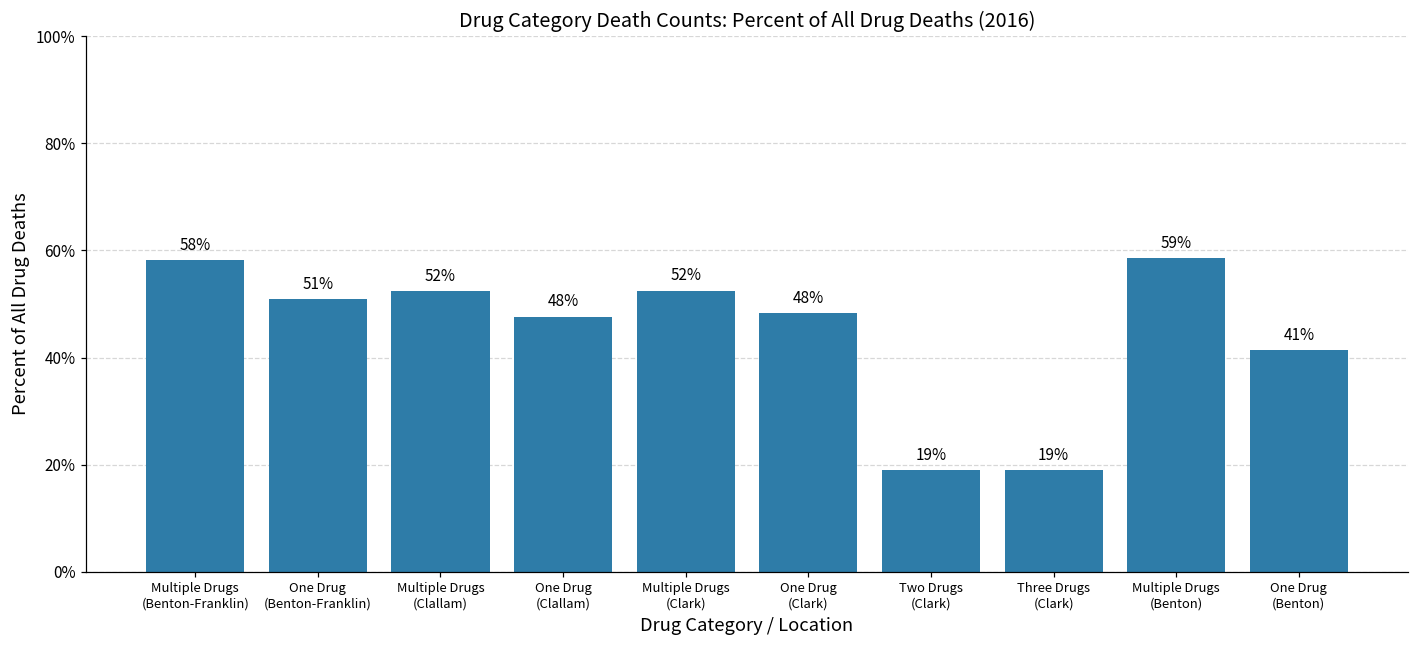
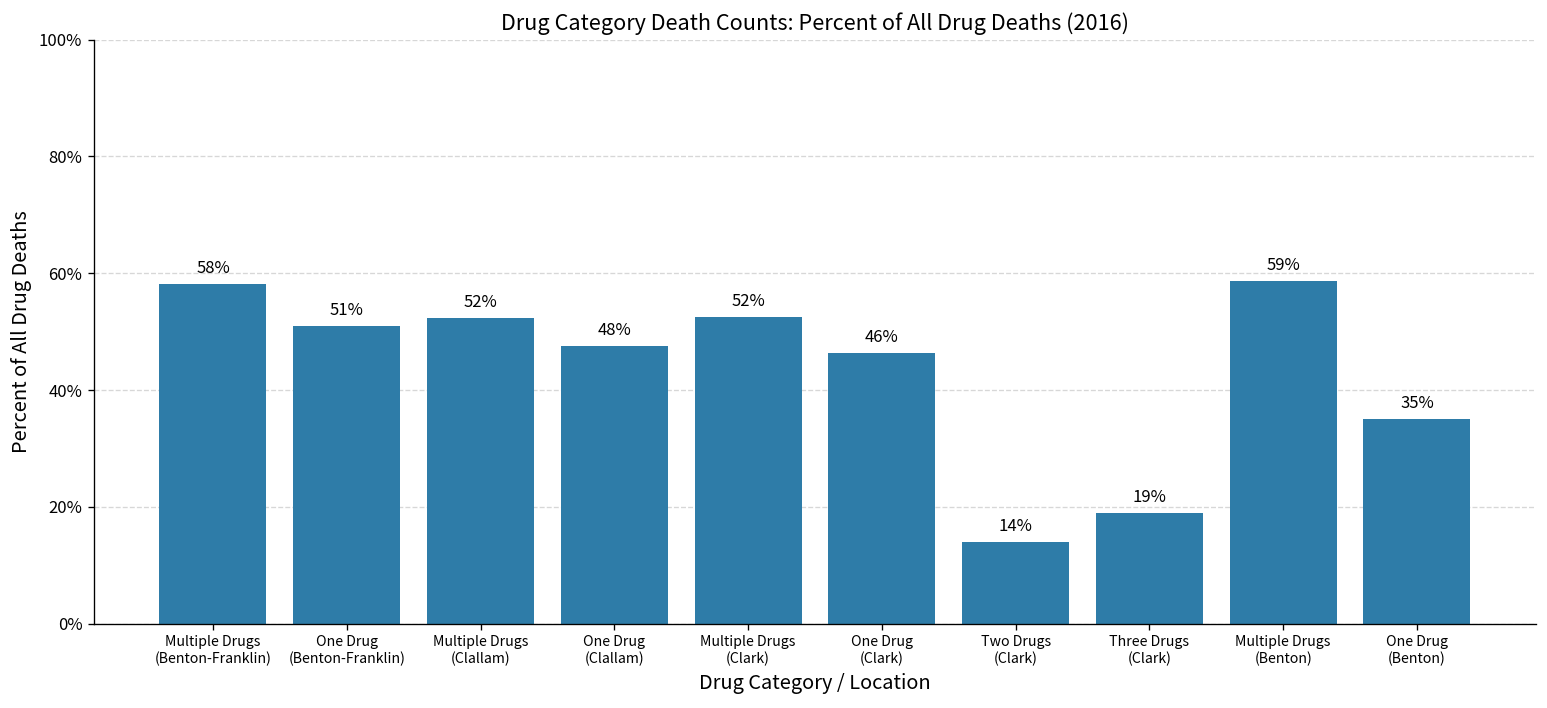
  {
    "Multiple Drugs (Benton-Franklin)": "58%",
    "One Drug (Benton-Franklin)": "51%",
    "Multiple Drugs (Clallam)": "52%",
    "One Drug (Clallam)": "48%",
    "Multiple Drugs (Clark)": "52%",
-   "One Drug (Clark)": "48%",
-   "Two Drugs (Clark)": "19%",
+   "One Drug (Clark)": "46%",
+   "Two Drugs (Clark)": "14%",
    "Three Drugs (Clark)": "19%",
    "Multiple Drugs (Benton)": "59%",
-   "One Drug (Benton)": "41%"
+   "One Drug (Benton)": "35%"
  }
